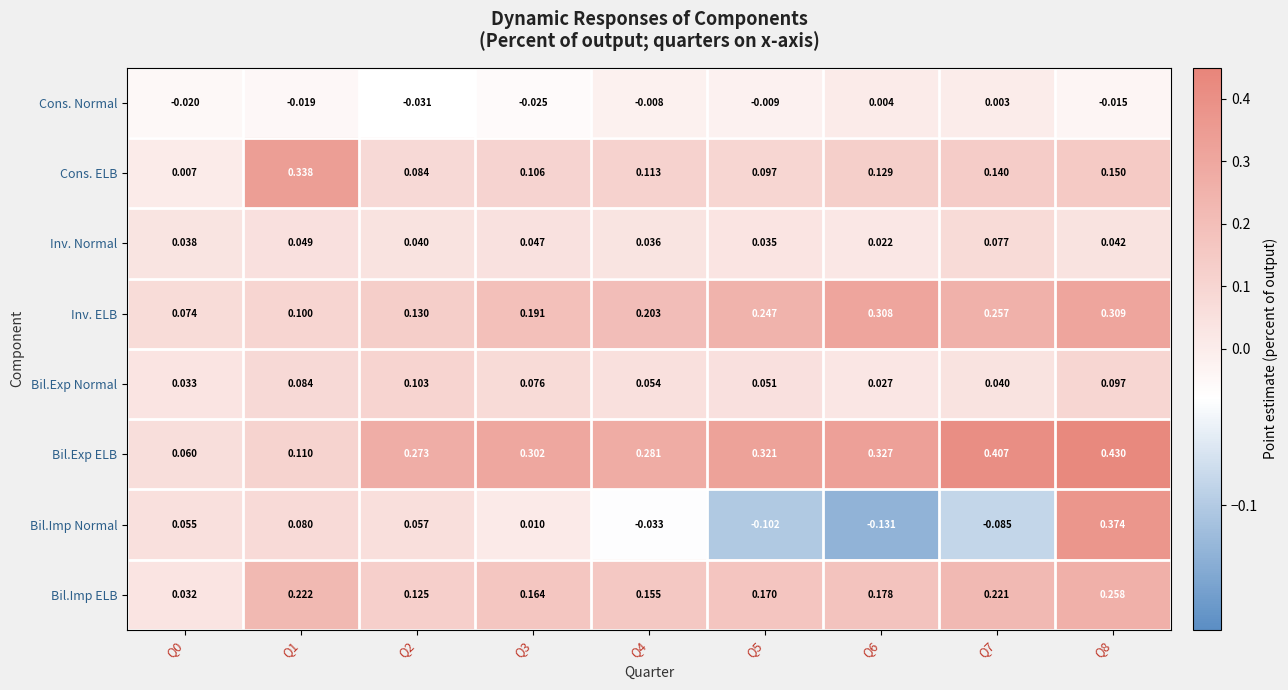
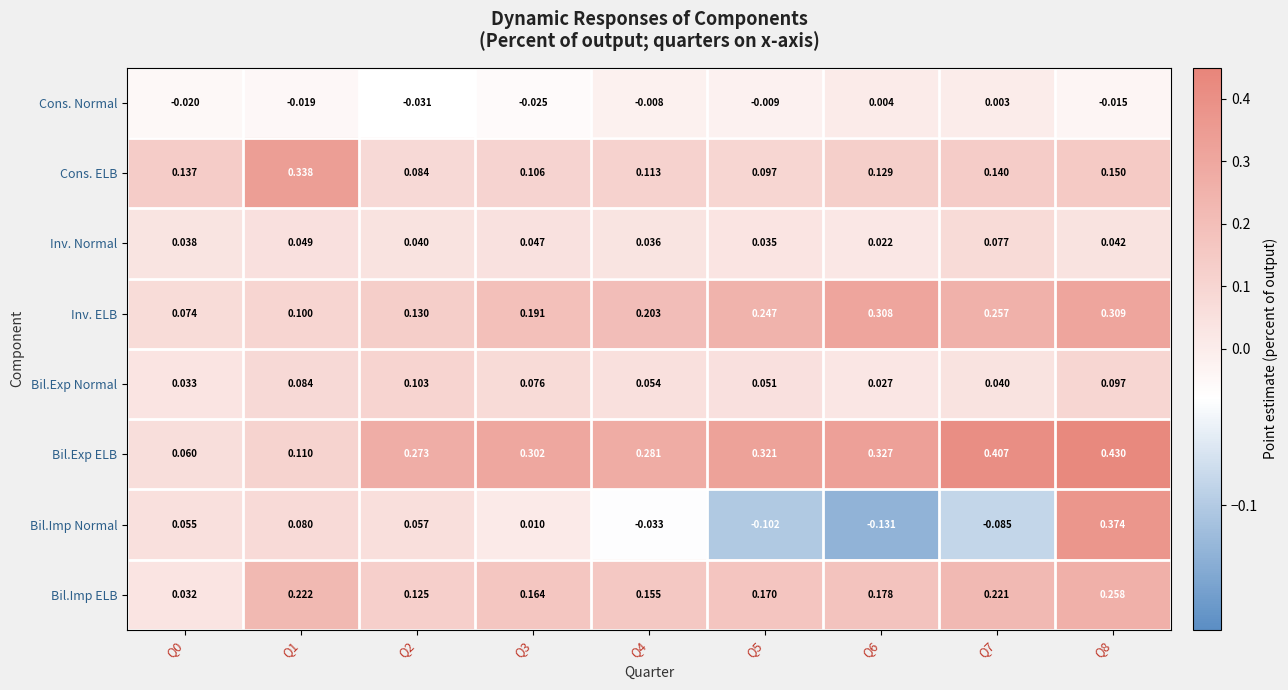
  {
    "Cons. Normal": {
      "Q0": -0.020,
      "Q1": -0.019,
      "Q2": -0.031,
      "Q3": -0.025,
      "Q4": -0.008,
      "Q5": -0.009,
      "Q6": 0.004,
      "Q7": 0.003,
      "Q8": -0.015
    },
    "Cons. ELB": {
-     "Q0": 0.007,
+     "Q0": 0.137,
      "Q1": 0.338,
      "Q2": 0.084,
      "Q3": 0.106,
      "Q4": 0.113,
      "Q5": 0.097,
      "Q6": 0.129,
      "Q7": 0.140,
      "Q8": 0.150
    },
    "Inv. Normal": {
      "Q0": 0.038,
      "Q1": 0.049,
      "Q2": 0.040,
      "Q3": 0.047,
      "Q4": 0.036,
      "Q5": 0.035,
      "Q6": 0.022,
      "Q7": 0.077,
      "Q8": 0.042
    },
    "Inv. ELB": {
      "Q0": 0.074,
      "Q1": 0.100,
      "Q2": 0.130,
      "Q3": 0.191,
      "Q4": 0.203,
      "Q5": 0.247,
      "Q6": 0.308,
      "Q7": 0.257,
      "Q8": 0.309
    },
    "Bil.Exp Normal": {
      "Q0": 0.033,
      "Q1": 0.084,
      "Q2": 0.103,
      "Q3": 0.076,
      "Q4": 0.054,
      "Q5": 0.051,
      "Q6": 0.027,
      "Q7": 0.040,
      "Q8": 0.097
    },
    "Bil.Exp ELB": {
      "Q0": 0.060,
      "Q1": 0.110,
      "Q2": 0.273,
      "Q3": 0.302,
      "Q4": 0.281,
      "Q5": 0.321,
      "Q6": 0.327,
      "Q7": 0.407,
      "Q8": 0.430
    },
    "Bil.Imp Normal": {
      "Q0": 0.055,
      "Q1": 0.080,
      "Q2": 0.057,
      "Q3": 0.010,
      "Q4": -0.033,
      "Q5": -0.102,
      "Q6": -0.131,
      "Q7": -0.085,
      "Q8": 0.374
    },
    "Bil.Imp ELB": {
      "Q0": 0.032,
      "Q1": 0.222,
      "Q2": 0.125,
      "Q3": 0.164,
      "Q4": 0.155,
      "Q5": 0.170,
      "Q6": 0.178,
      "Q7": 0.221,
      "Q8": 0.258
    }
  }
